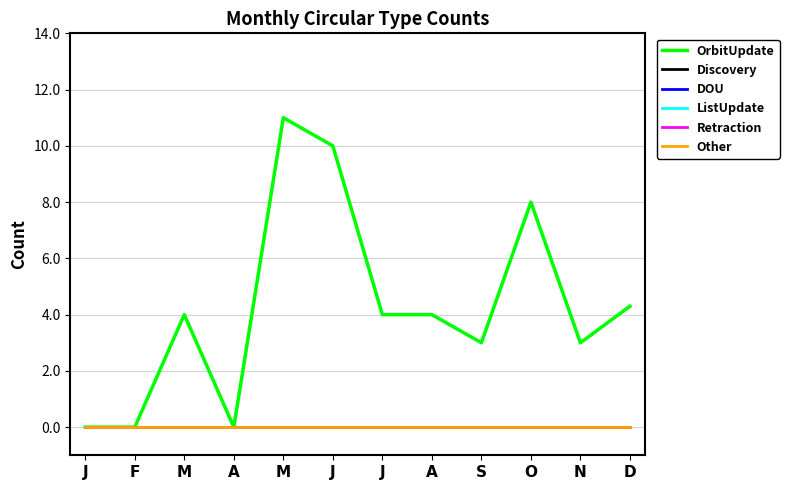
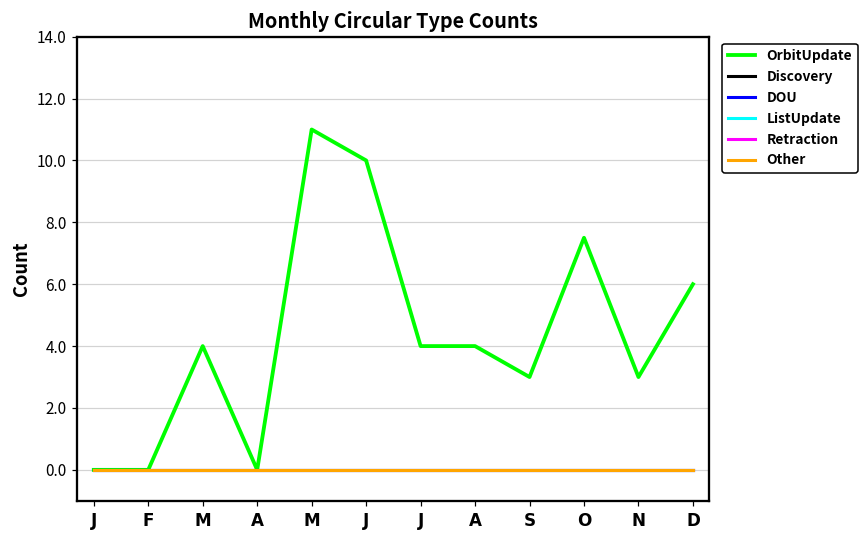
  {
    "OrbitUpdate": {
      "S": 3.0,
-     "O": 8.0,
+     "O": 7.5,
      "N": 3.0,
-     "D": 4.3
+     "D": 6.0
    },
    "Other": {
      "S": 0.0,
      "O": 0.0,
      "N": 0.0,
      "D": 0.0
    }
  }
